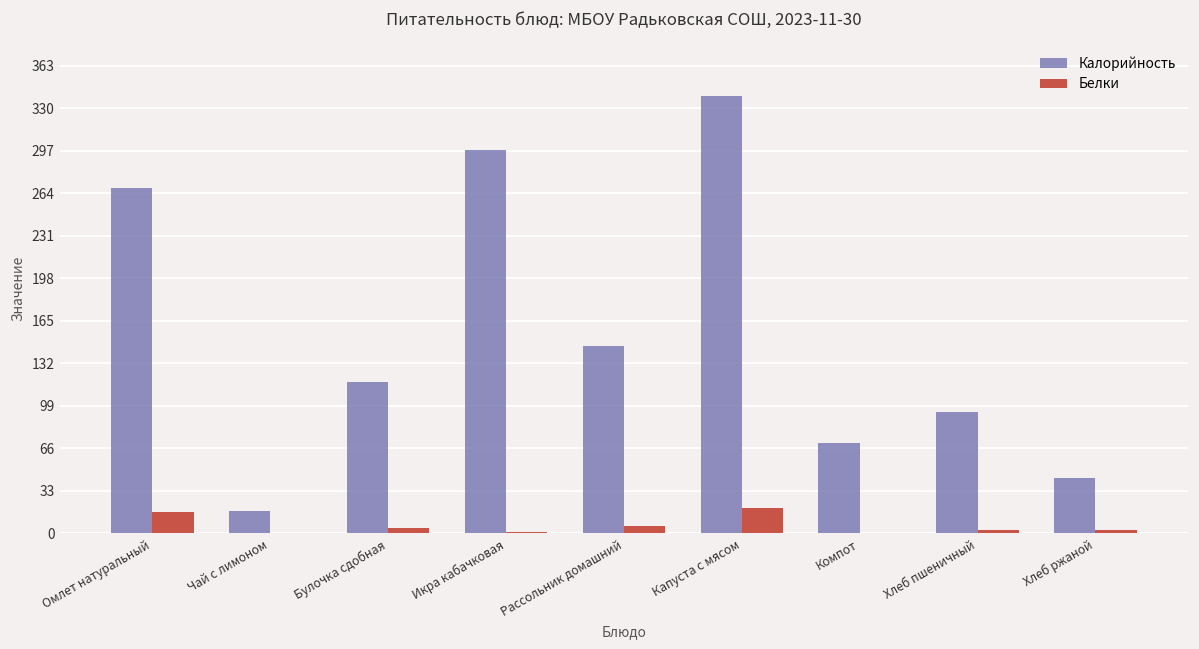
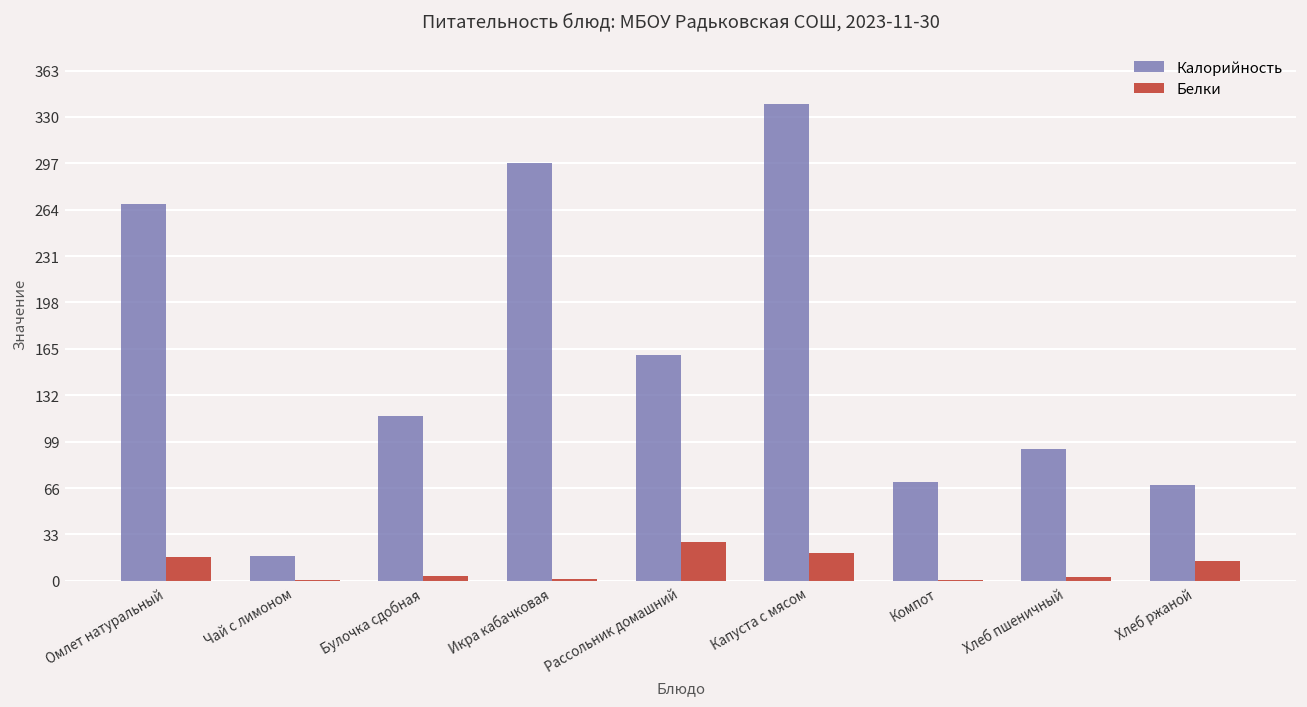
  {
    "Калорийность": {
      "Омлет натуральный": 268,
      "Чай с лимоном": 17,
      "Булочка сдобная": 117,
      "Икра кабачковая": 297,
-     "Рассольник домашний": 145,
+     "Рассольник домашний": 161,
      "Капуста с мясом": 339,
      "Компот": 71,
      "Хлеб пшеничный": 94,
-     "Хлеб ржаной": 43
+     "Хлеб ржаной": 68
    },
    "Белки": {
      "Омлет натуральный": 17,
      "Булочка сдобная": 4,
-     "Рассольник домашний": 6,
+     "Рассольник домашний": 28,
      "Капуста с мясом": 20,
      "Хлеб пшеничный": 3,
-     "Хлеб ржаной": 3
+     "Хлеб ржаной": 14
    }
  }
